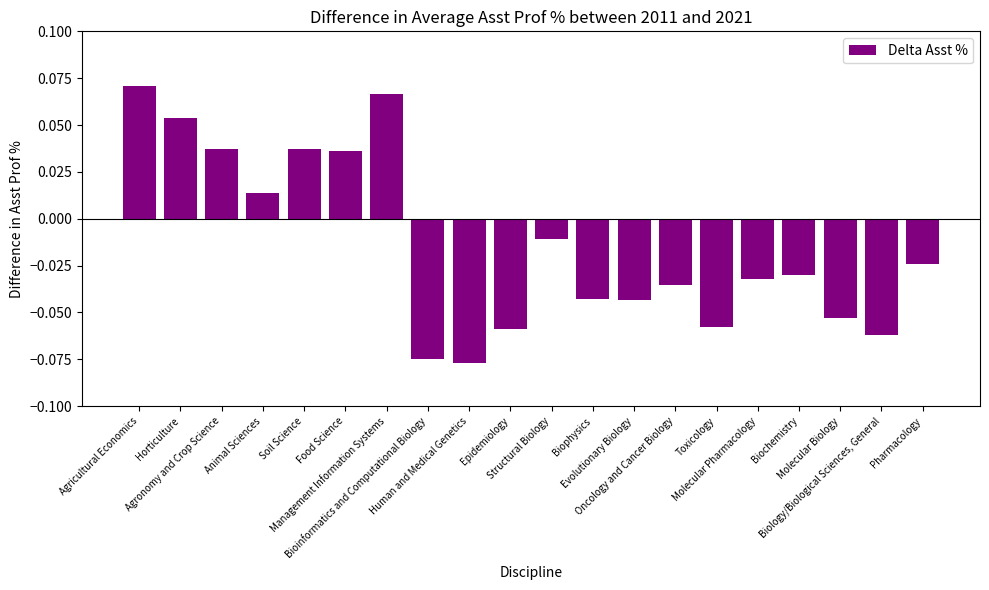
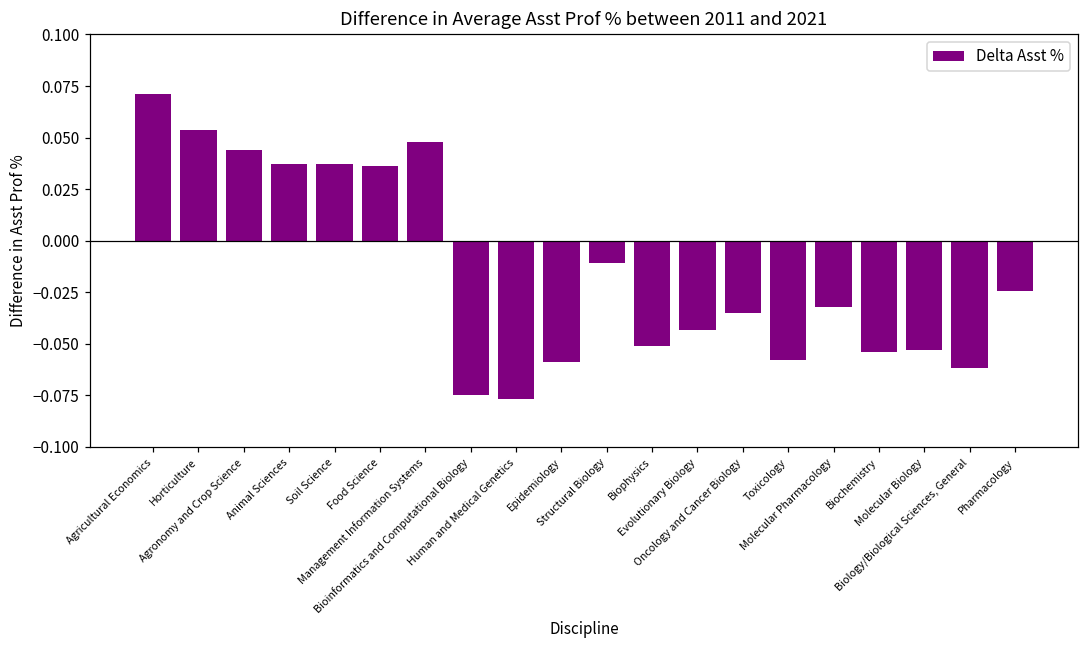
  {
    "Agricultural Economics": 0.071,
    "Horticulture": 0.054,
-   "Agronomy and Crop Science": 0.037,
-   "Animal Sciences": 0.014,
+   "Agronomy and Crop Science": 0.044,
+   "Animal Sciences": 0.037,
    "Soil Science": 0.037,
    "Food Science": 0.036,
-   "Management Information Systems": 0.067,
+   "Management Information Systems": 0.048,
    "Bioinformatics and Computational Biology": -0.075,
    "Human and Medical Genetics": -0.077,
    "Epidemiology": -0.059,
    "Structural Biology": -0.011,
-   "Biophysics": -0.043,
+   "Biophysics": -0.051,
    "Evolutionary Biology": -0.043,
    "Oncology and Cancer Biology": -0.035,
    "Toxicology": -0.058,
    "Molecular Pharmacology": -0.032,
-   "Biochemistry": -0.030,
+   "Biochemistry": -0.054,
    "Molecular Biology": -0.053,
    "Biology/Biological Sciences, General": -0.062,
    "Pharmacology": -0.024
  }
